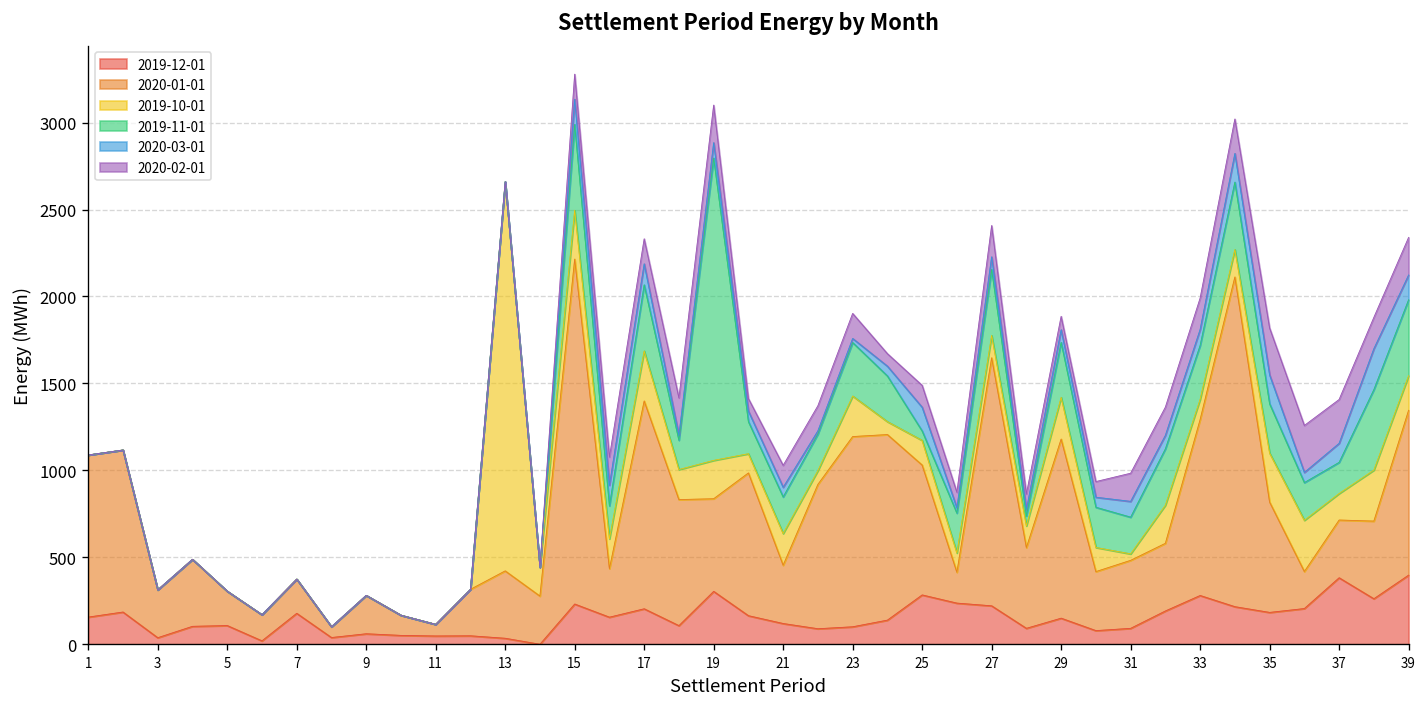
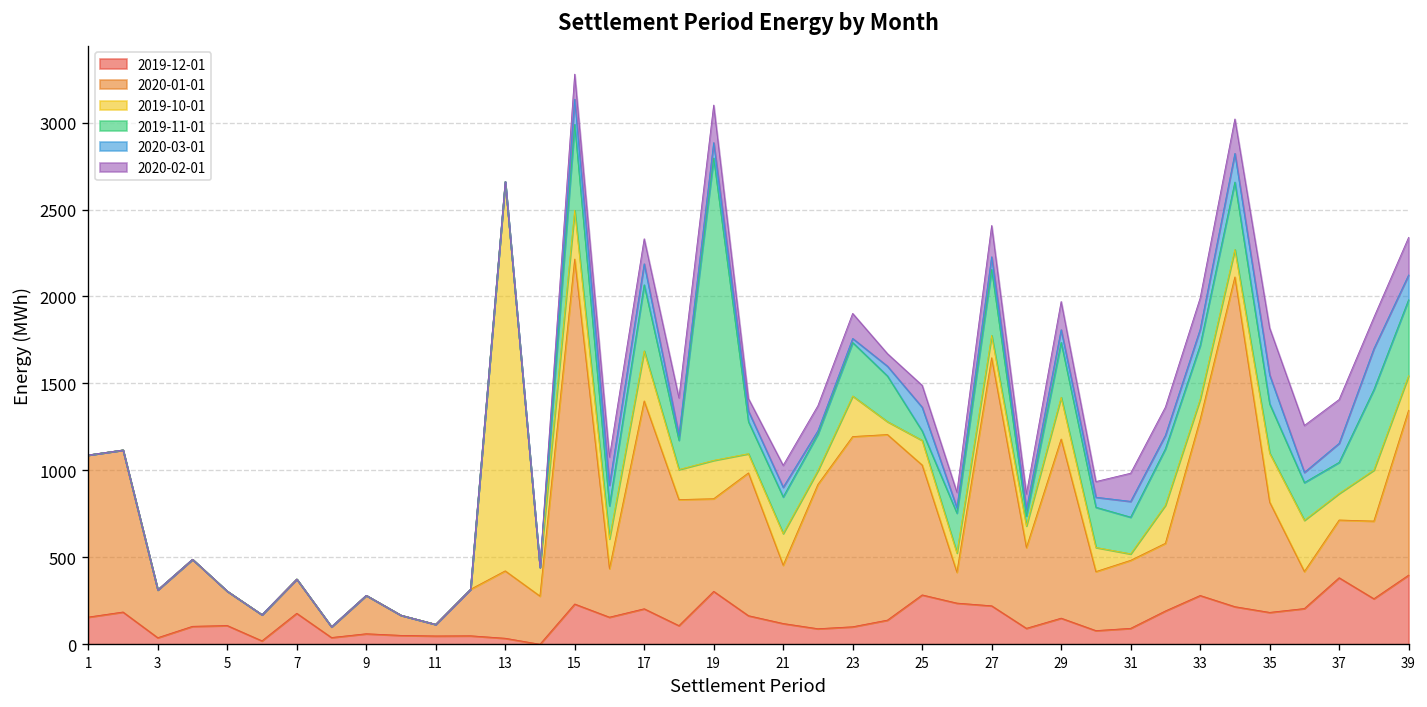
  {
    "2019-10-01": {
      "15": 280,
      "17": 290,
      "19": 220,
      "21": 180,
      "23": 230,
      "25": 140,
      "27": 130,
      "29": 240,
      "31": 40,
      "33": 120,
      "35": 280,
      "37": 150,
      "39": 200
    },
    "2019-11-01": {
      "15": 490,
      "17": 380,
      "19": 1740,
      "21": 210,
      "23": 310,
      "25": 50,
      "27": 380,
      "29": 320,
      "31": 210,
      "33": 310,
      "35": 280,
      "37": 180,
      "39": 440
    },
    "2020-03-01": {
      "15": 140,
      "17": 120,
      "19": 90,
      "21": 60,
      "23": 20,
      "25": 140,
      "27": 70,
      "29": 70,
      "31": 90,
      "33": 90,
      "35": 170,
      "37": 110,
      "39": 140
    },
    "2020-02-01": {
      "15": 140,
      "17": 140,
      "19": 220,
      "21": 130,
      "23": 140,
      "25": 130,
      "27": 180,
-     "29": 80,
+     "29": 160,
      "31": 160,
      "33": 180,
      "35": 270,
      "37": 250,
      "39": 220
    }
  }
